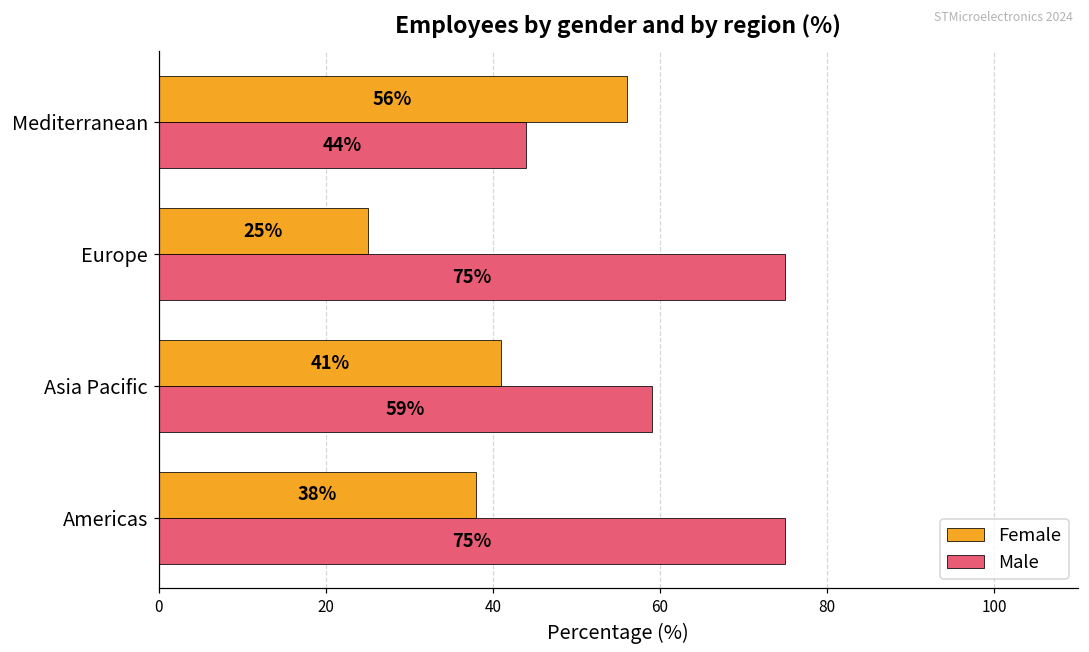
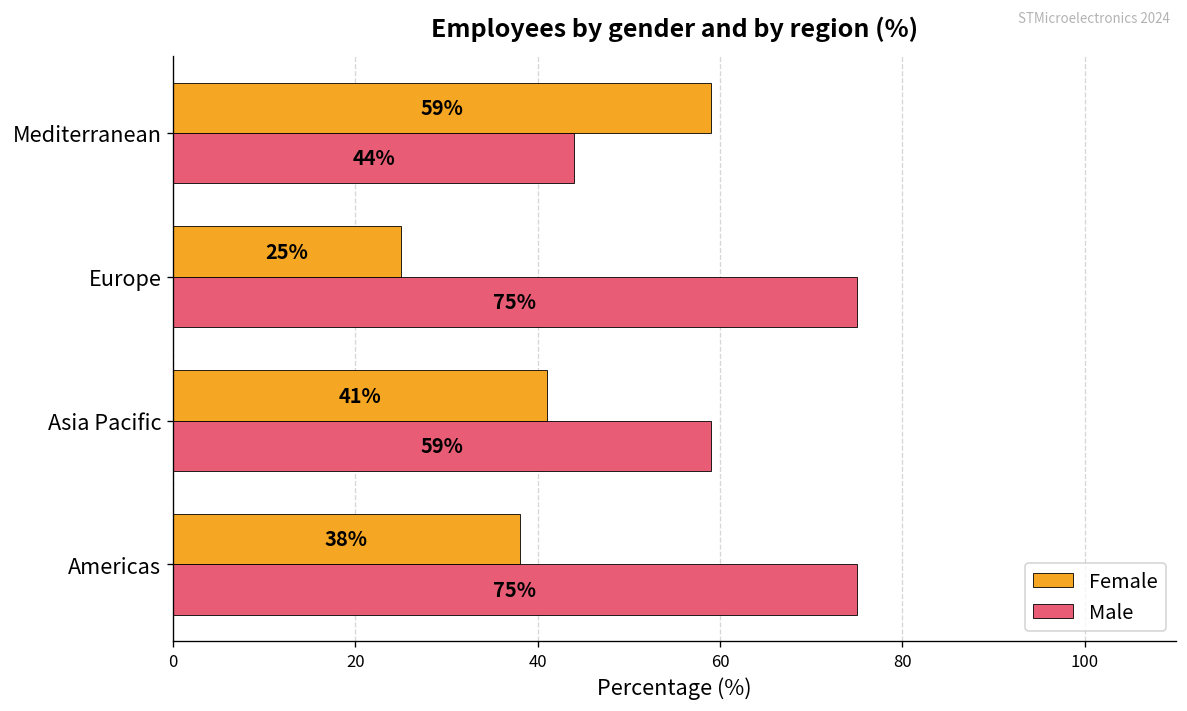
  {
    "Female": {
-     "Mediterranean": "56%",
+     "Mediterranean": "59%",
      "Europe": "25%",
      "Asia Pacific": "41%",
      "Americas": "38%"
    },
    "Male": {
      "Mediterranean": "44%",
      "Europe": "75%",
      "Asia Pacific": "59%",
      "Americas": "75%"
    }
  }
